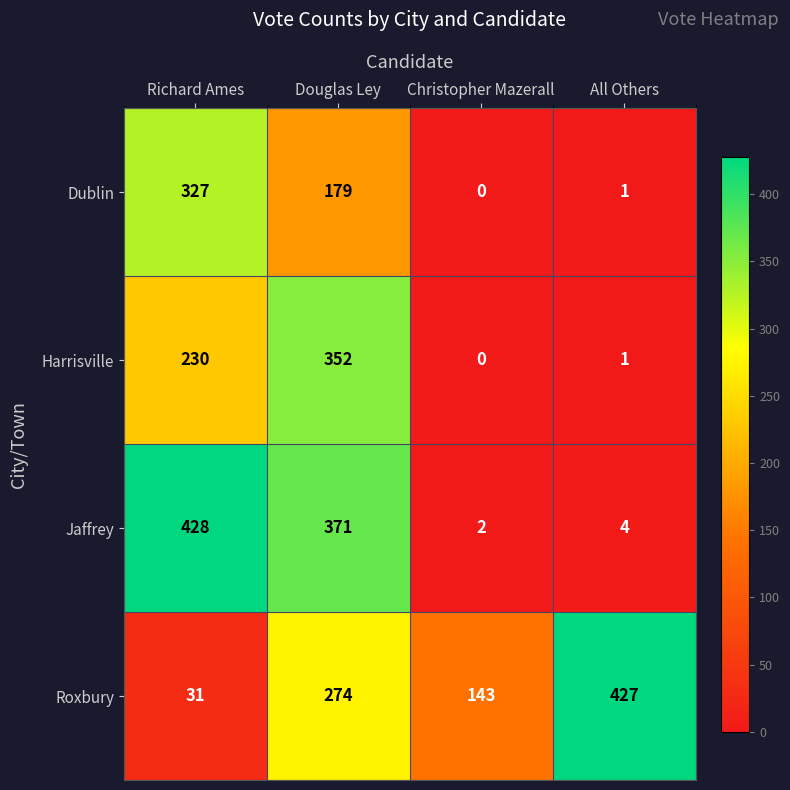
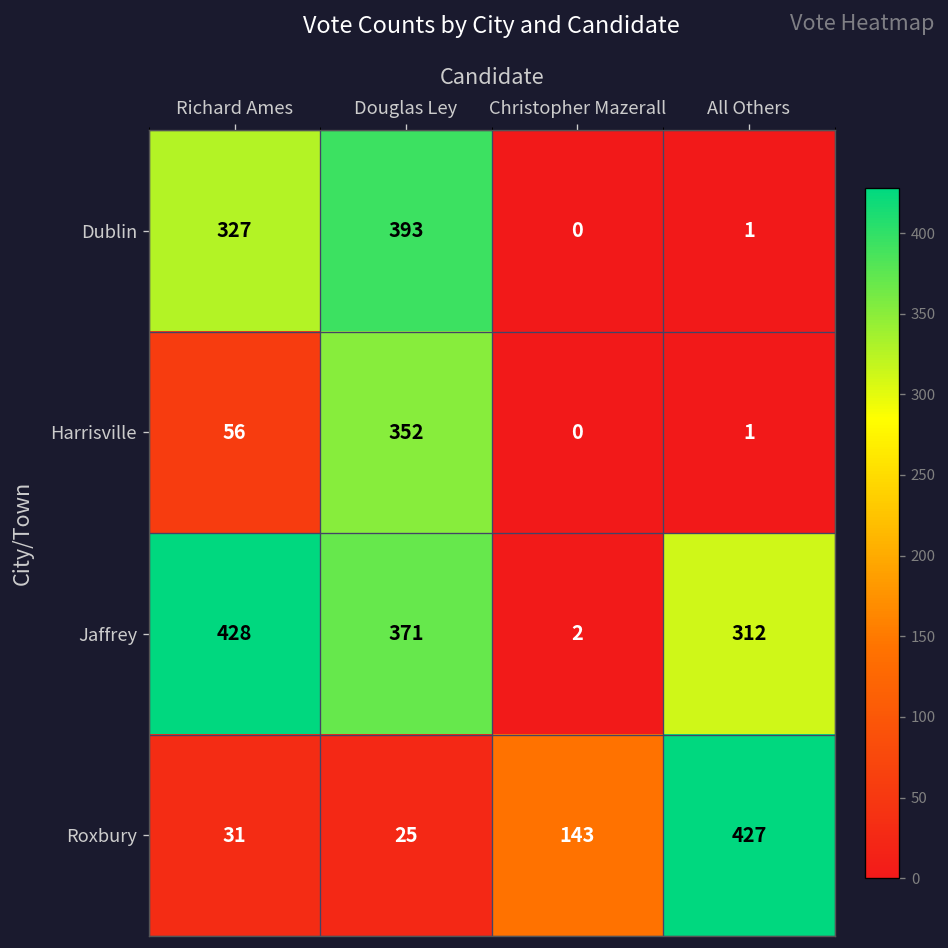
  {
    "Dublin": {
      "Richard Ames": 327,
-     "Douglas Ley": 179,
+     "Douglas Ley": 393,
      "Christopher Mazerall": 0,
      "All Others": 1
    },
    "Harrisville": {
-     "Richard Ames": 230,
+     "Richard Ames": 56,
      "Douglas Ley": 352,
      "Christopher Mazerall": 0,
      "All Others": 1
    },
    "Jaffrey": {
      "Richard Ames": 428,
      "Douglas Ley": 371,
      "Christopher Mazerall": 2,
-     "All Others": 4
+     "All Others": 312
    },
    "Roxbury": {
      "Richard Ames": 31,
-     "Douglas Ley": 274,
+     "Douglas Ley": 25,
      "Christopher Mazerall": 143,
      "All Others": 427
    }
  }
